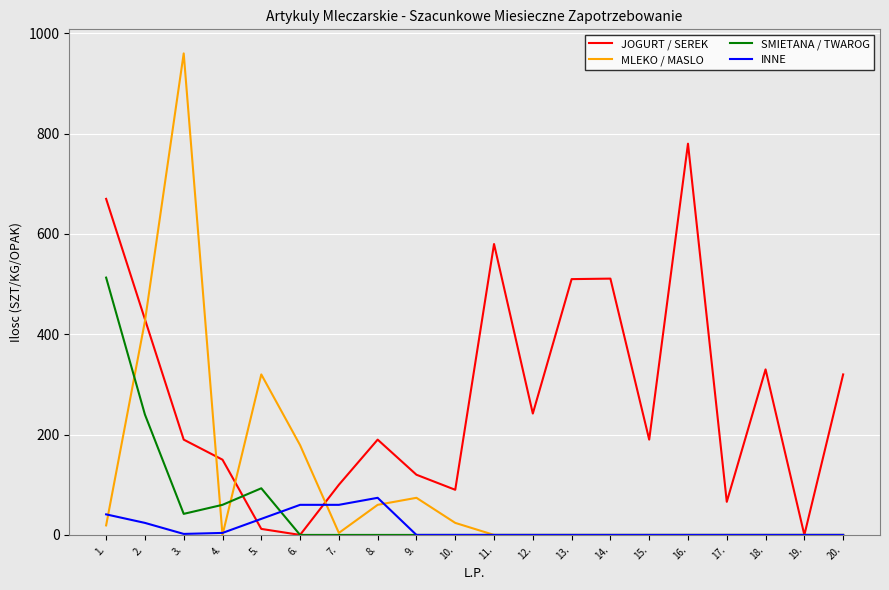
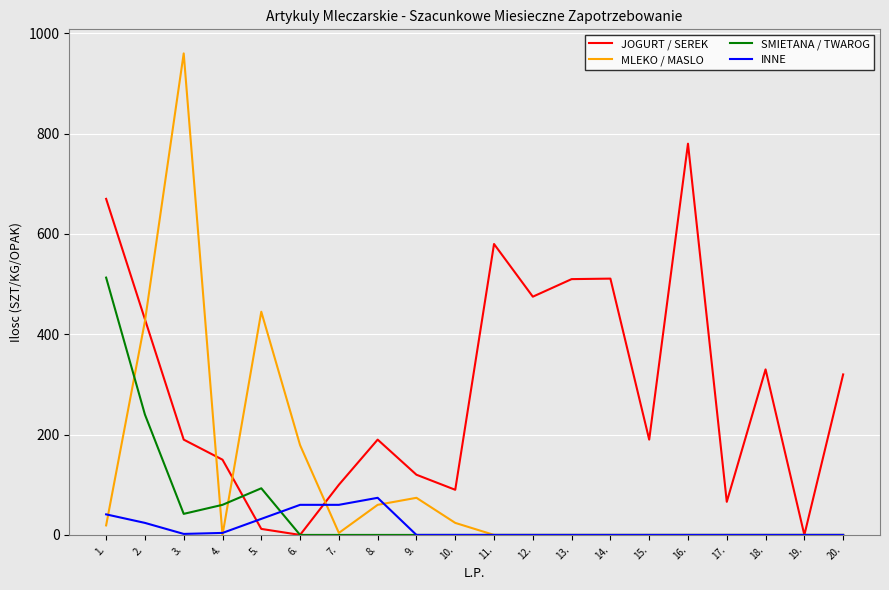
  {
    "JOGURT / SEREK": {
      "1.": 670,
      "3.": 190,
      "4.": 150,
      "5.": 10,
      "7.": 100,
      "8.": 190,
      "9.": 120,
      "10.": 90,
      "11.": 580,
-     "12.": 240,
+     "12.": 480,
      "13.": 510,
      "14.": 510,
      "15.": 190,
      "16.": 780,
      "17.": 70,
      "18.": 330,
      "20.": 320
    },
    "MLEKO / MASLO": {
      "1.": 20,
      "3.": 960,
-     "5.": 320,
+     "5.": 450,
      "6.": 180,
      "8.": 60,
      "9.": 70,
      "10.": 20
    },
    "SMIETANA / TWAROG": {
      "1.": 510,
      "2.": 240,
      "3.": 40,
      "4.": 60,
      "5.": 90,
      "8.": 0
    },
    "INNE": {
      "1.": 40,
      "2.": 20,
      "3.": 0,
      "5.": 30,
      "6.": 60,
      "7.": 60,
      "8.": 70
    }
  }
